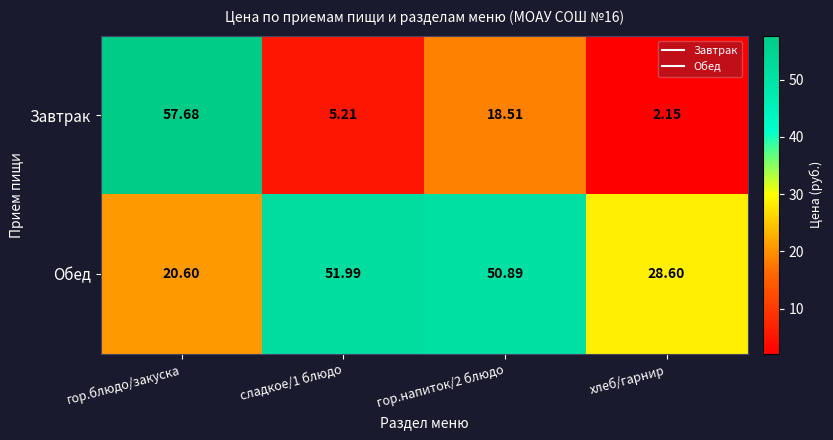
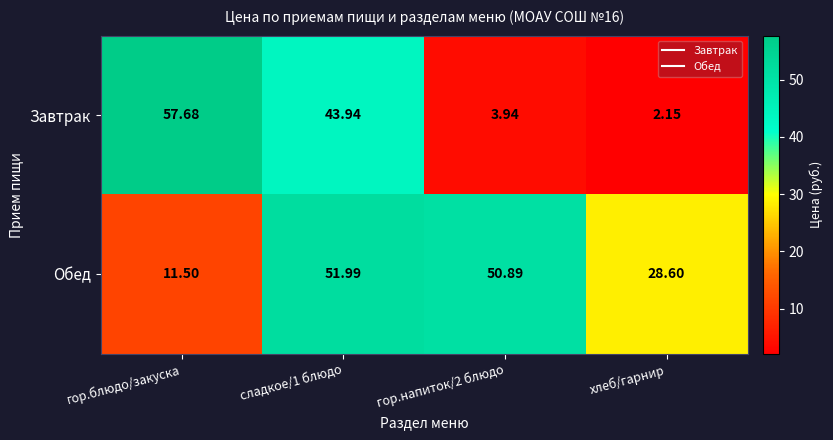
  {
    "Завтрак": {
      "гор.блюдо/закуска": 57.68,
-     "сладкое/1 блюдо": 5.21,
-     "гор.напиток/2 блюдо": 18.51,
+     "сладкое/1 блюдо": 43.94,
+     "гор.напиток/2 блюдо": 3.94,
      "хлеб/гарнир": 2.15
    },
    "Обед": {
-     "гор.блюдо/закуска": 20.60,
+     "гор.блюдо/закуска": 11.50,
      "сладкое/1 блюдо": 51.99,
      "гор.напиток/2 блюдо": 50.89,
      "хлеб/гарнир": 28.60
    }
  }
